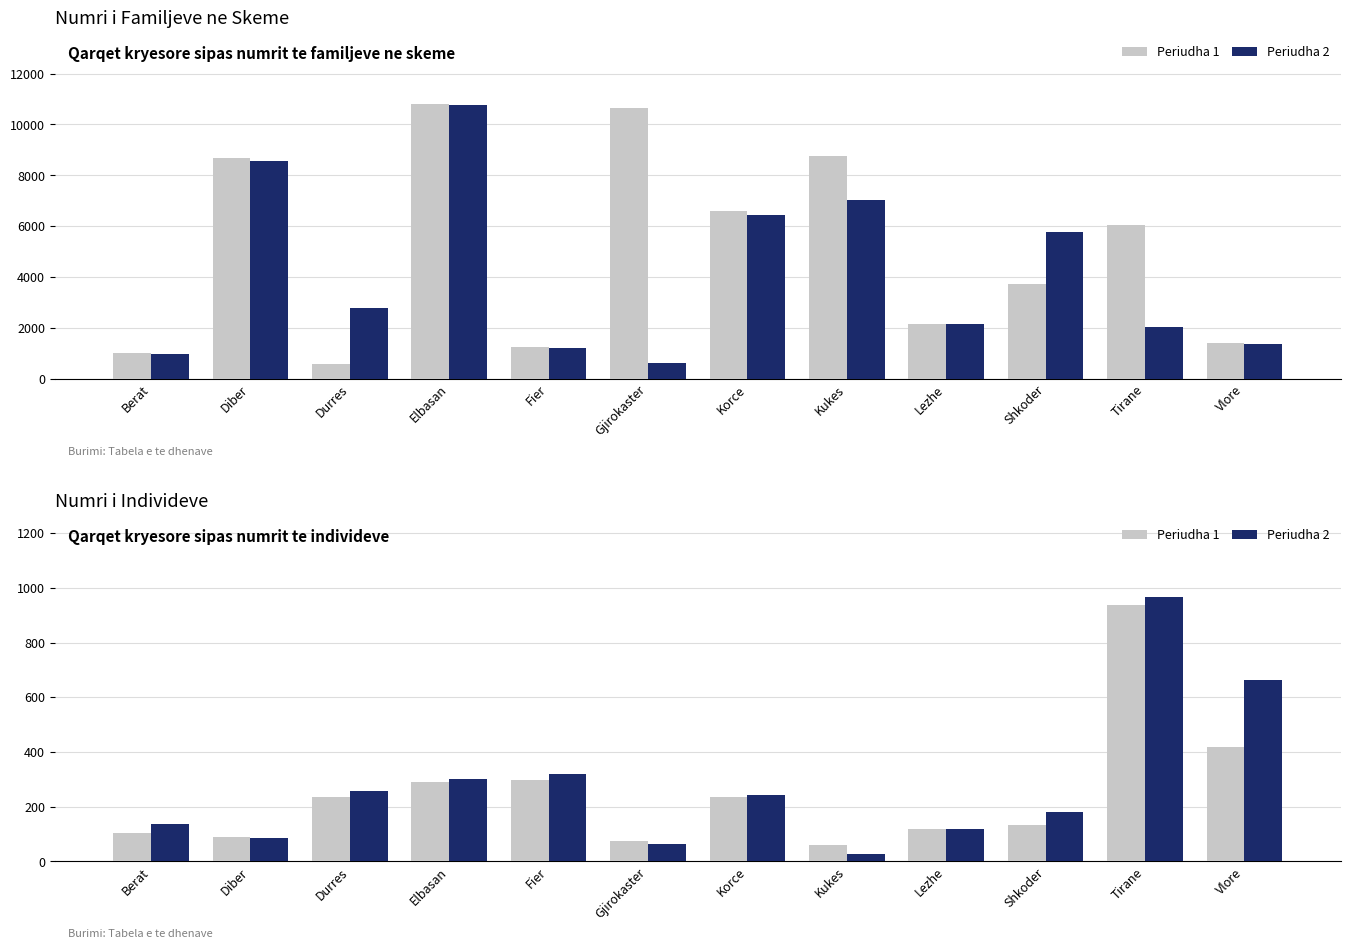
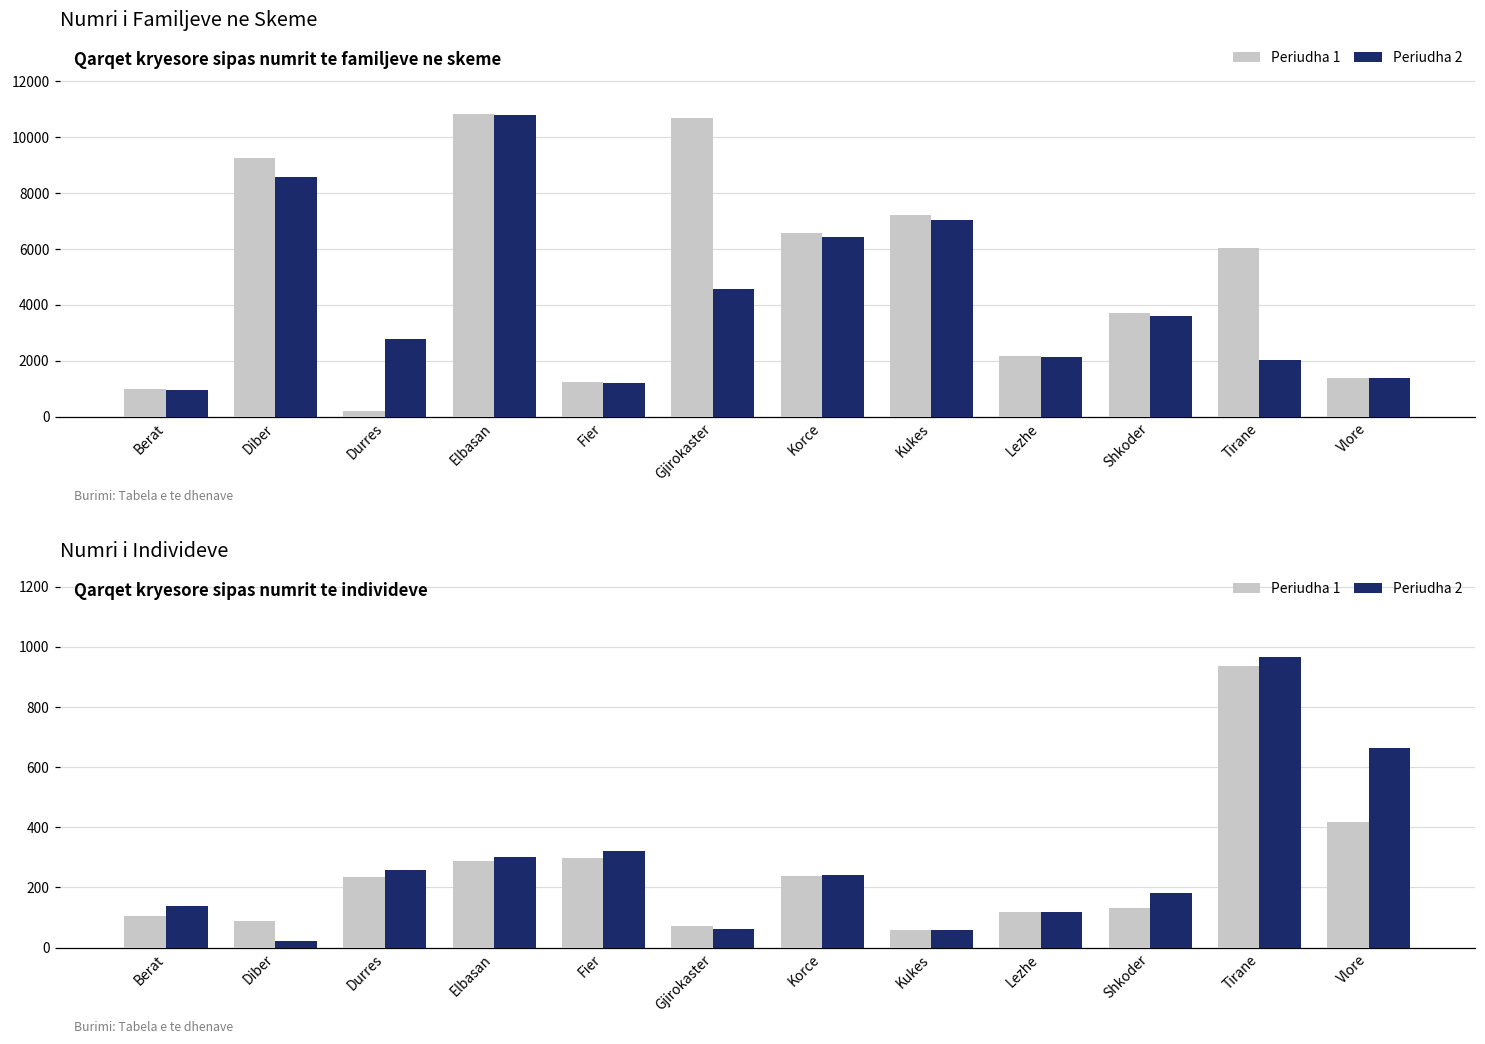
  {
    "Numri i Familjeve ne Skeme": {
      "Periudha 1": {
        "Berat": 1000,
-       "Diber": 8700,
-       "Durres": 600,
+       "Diber": 9200,
+       "Durres": 200,
        "Elbasan": 10800,
        "Fier": 1200,
        "Gjirokaster": 10700,
        "Korce": 6600,
-       "Kukes": 8800,
+       "Kukes": 7200,
        "Lezhe": 2200,
        "Shkoder": 3700,
        "Tirane": 6000,
        "Vlore": 1400
      },
      "Periudha 2": {
        "Berat": 1000,
        "Diber": 8600,
        "Durres": 2800,
        "Elbasan": 10800,
        "Fier": 1200,
-       "Gjirokaster": 600,
+       "Gjirokaster": 4600,
        "Korce": 6400,
        "Kukes": 7000,
        "Lezhe": 2200,
-       "Shkoder": 5800,
+       "Shkoder": 3600,
        "Tirane": 2000,
        "Vlore": 1400
      }
    },
    "Numri i Individeve": {
      "Periudha 1": {
        "Berat": 110,
        "Diber": 90,
        "Durres": 240,
        "Elbasan": 290,
        "Fier": 300,
        "Gjirokaster": 70,
        "Korce": 240,
        "Kukes": 60,
        "Lezhe": 120,
        "Shkoder": 130,
        "Tirane": 940,
        "Vlore": 420
      },
      "Periudha 2": {
        "Berat": 140,
-       "Diber": 90,
+       "Diber": 20,
        "Durres": 260,
        "Elbasan": 300,
        "Fier": 320,
        "Gjirokaster": 60,
        "Korce": 240,
-       "Kukes": 30,
+       "Kukes": 60,
        "Lezhe": 120,
        "Shkoder": 180,
        "Tirane": 970,
        "Vlore": 660
      }
    }
  }
